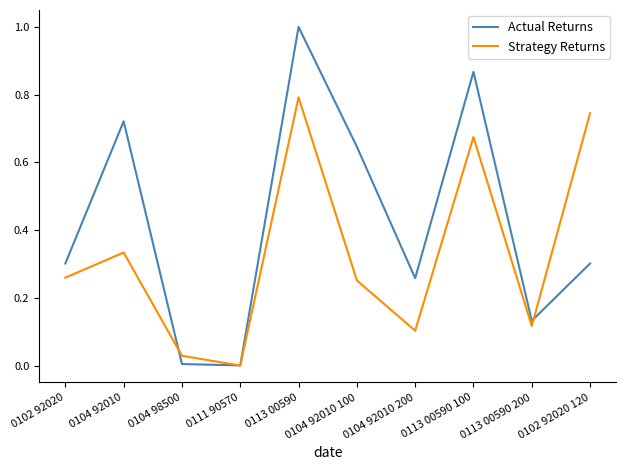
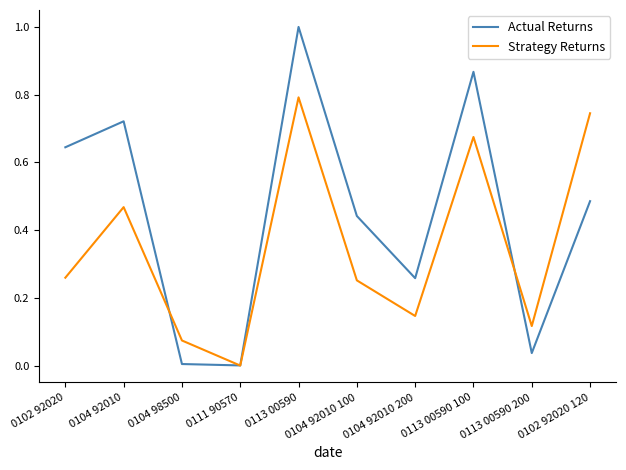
  {
    "Actual Returns": {
-     "0102 92020": 0.30,
+     "0102 92020": 0.64,
      "0104 92010": 0.72,
      "0104 98500": 0.00,
      "0113 00590": 1.00,
-     "0104 92010 100": 0.65,
+     "0104 92010 100": 0.44,
      "0104 92010 200": 0.26,
      "0113 00590 100": 0.87,
-     "0113 00590 200": 0.13,
-     "0102 92020 120": 0.30
+     "0113 00590 200": 0.04,
+     "0102 92020 120": 0.49
    },
    "Strategy Returns": {
      "0102 92020": 0.26,
-     "0104 92010": 0.33,
-     "0104 98500": 0.03,
+     "0104 92010": 0.47,
+     "0104 98500": 0.07,
      "0113 00590": 0.79,
      "0104 92010 100": 0.25,
-     "0104 92010 200": 0.10,
+     "0104 92010 200": 0.15,
      "0113 00590 100": 0.67,
      "0113 00590 200": 0.12,
      "0102 92020 120": 0.75
    }
  }
